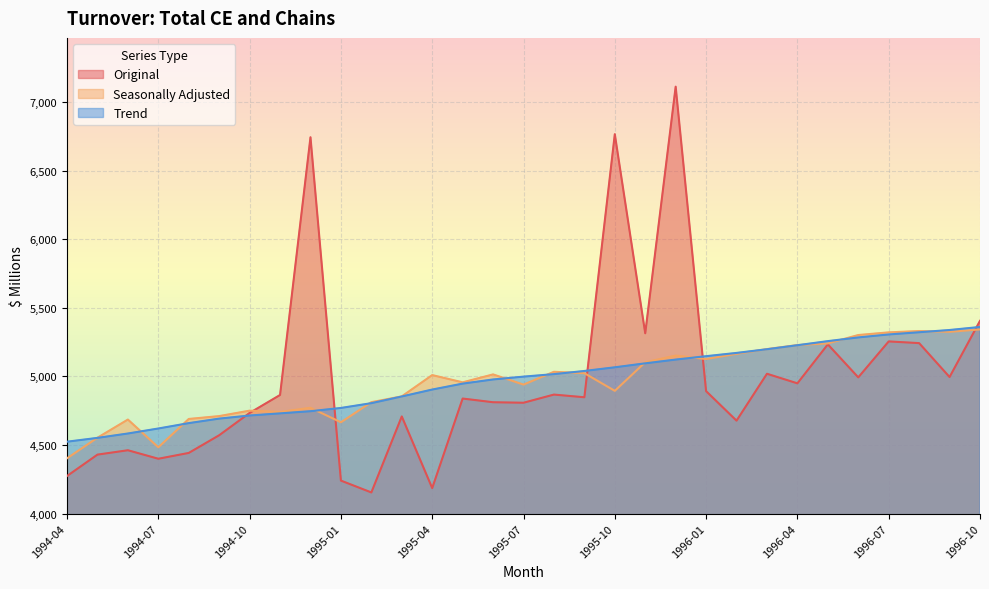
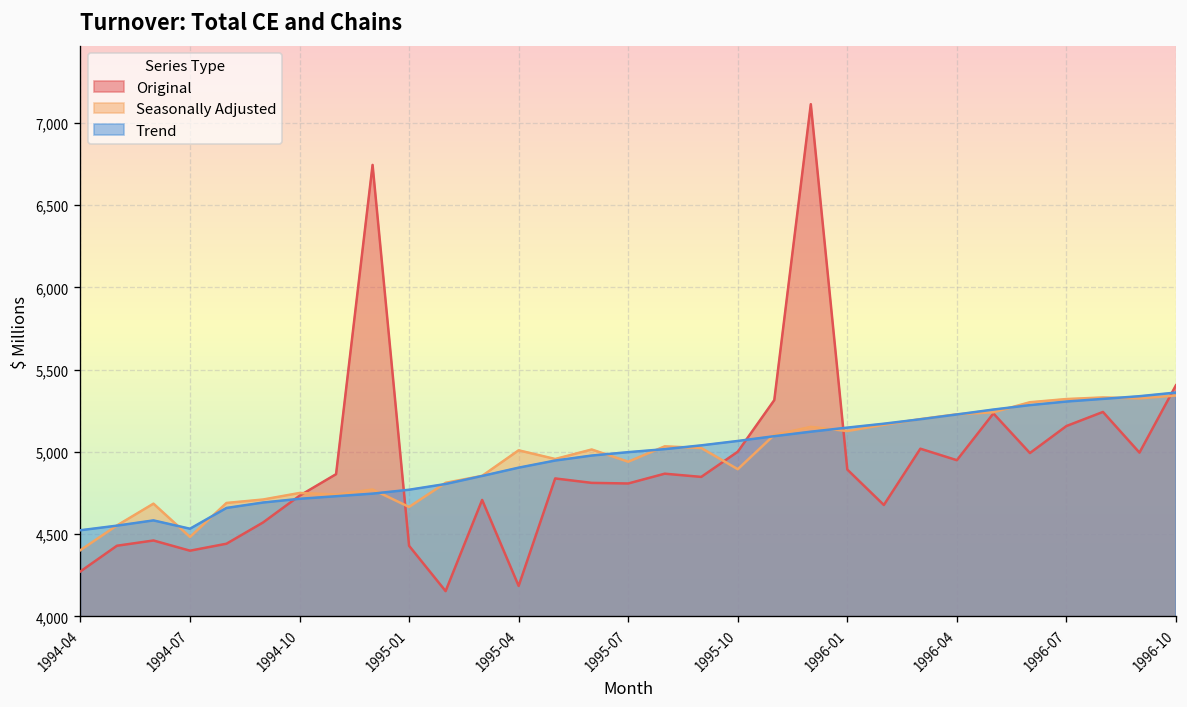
  {
    "Original": {
      "1994-04": "4,270",
      "1994-07": "4,400",
-     "1995-01": "4,240",
+     "1995-01": "4,430",
      "1995-04": "4,190",
      "1995-07": "4,810",
-     "1995-10": "6,770",
+     "1995-10": "5,000",
      "1996-01": "4,890",
      "1996-04": "4,950",
-     "1996-07": "5,260",
+     "1996-07": "5,160",
      "1996-10": "5,410"
    },
    "Seasonally Adjusted": {
      "1994-04": "4,400",
      "1994-07": "4,480",
      "1995-01": "4,670",
      "1995-04": "5,010",
      "1995-07": "4,940",
      "1995-10": "4,890",
      "1996-01": "5,130"
    },
    "Trend": {
      "1994-04": "4,520",
-     "1994-07": "4,620",
+     "1994-07": "4,530",
      "1994-10": "4,720",
      "1995-01": "4,770",
      "1995-04": "4,900",
      "1995-07": "5,000",
      "1995-10": "5,070",
      "1996-01": "5,150"
    }
  }
